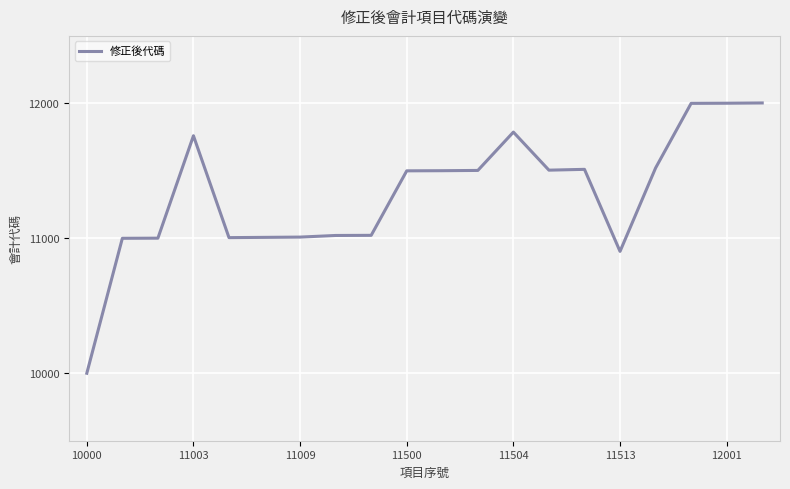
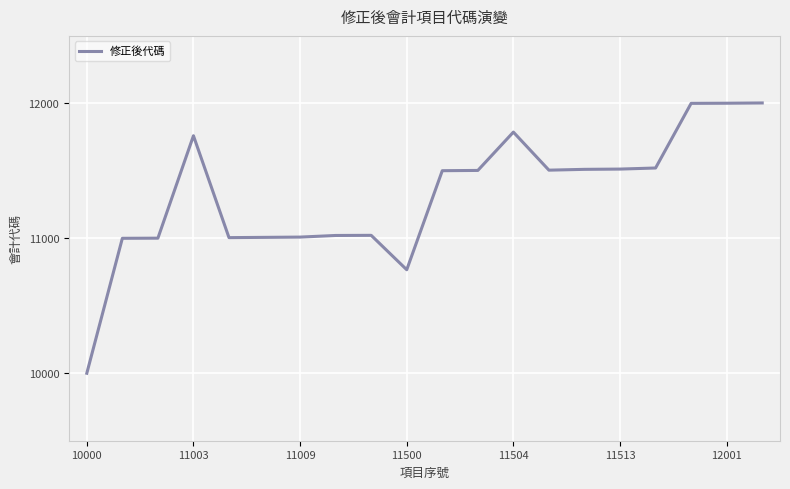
  {
    "10000": 10000,
    "11003": 11760,
    "11009": 11010,
-   "11500": 11500,
+   "11500": 10770,
    "11504": 11790,
-   "11513": 10900,
+   "11513": 11510,
    "12001": 12000
  }
